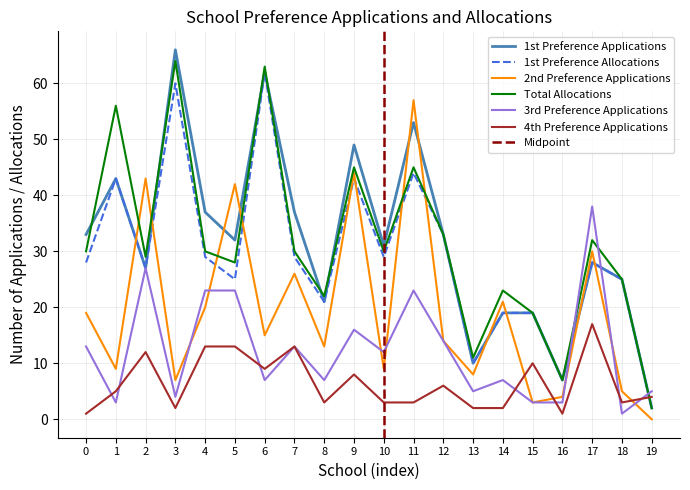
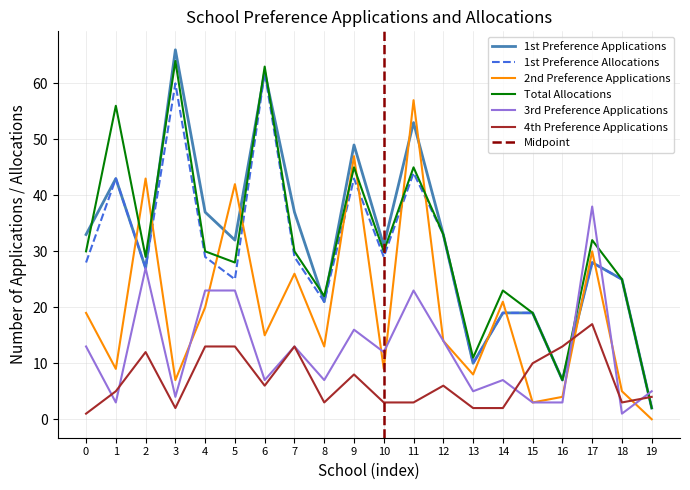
  {
    "2nd Preference Applications": {
      "0": 19,
      "1": 9,
      "2": 43,
      "3": 7,
      "4": 20,
      "5": 42,
      "6": 15,
      "7": 26,
      "8": 13,
-     "9": 44,
+     "9": 47,
      "10": 9,
      "11": 57,
      "13": 8,
      "14": 21,
      "16": 4,
      "17": 30,
      "18": 5,
      "19": 0
    },
    "Total Allocations": {
      "0": 30,
      "1": 56,
      "2": 29,
      "3": 64,
      "4": 30,
      "5": 28,
      "6": 63,
      "7": 30,
      "8": 22,
      "9": 45,
      "10": 30,
      "11": 45,
      "13": 11,
      "14": 23,
      "17": 32
    },
    "3rd Preference Applications": {
      "0": 13,
      "1": 3,
      "3": 4,
      "4": 23,
      "5": 23,
      "6": 7,
      "8": 7,
      "9": 16,
      "10": 12,
      "11": 23,
      "13": 5,
      "14": 7,
      "16": 3,
      "17": 38,
      "18": 1,
      "19": 5
    },
    "4th Preference Applications": {
      "0": 1,
      "1": 5,
      "2": 12,
      "3": 2,
      "4": 13,
      "5": 13,
-     "6": 9,
+     "6": 6,
      "8": 3,
      "9": 8,
      "10": 3,
      "11": 3,
      "12": 6,
      "13": 2,
      "14": 2,
      "15": 10,
-     "16": 1,
+     "16": 13,
      "17": 17,
      "18": 3,
      "19": 4
    }
  }
